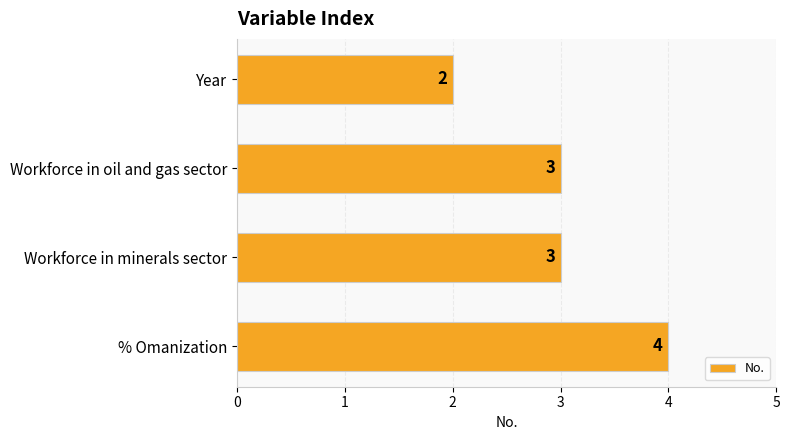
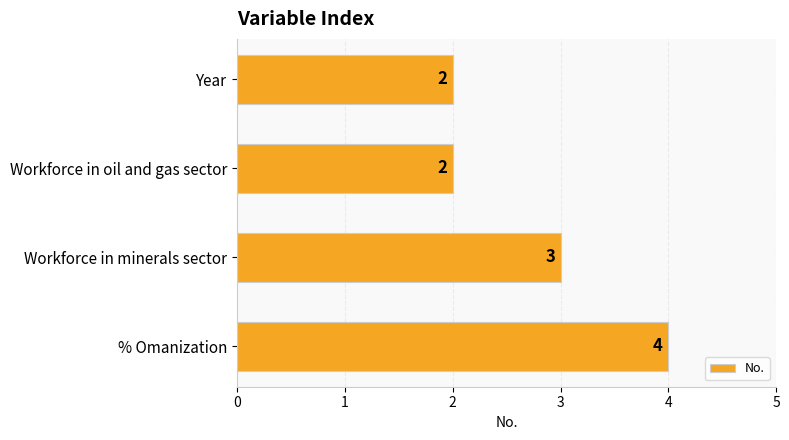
  {
    "Year": 2,
-   "Workforce in oil and gas sector": 3,
+   "Workforce in oil and gas sector": 2,
    "Workforce in minerals sector": 3,
    "% Omanization": 4
  }
